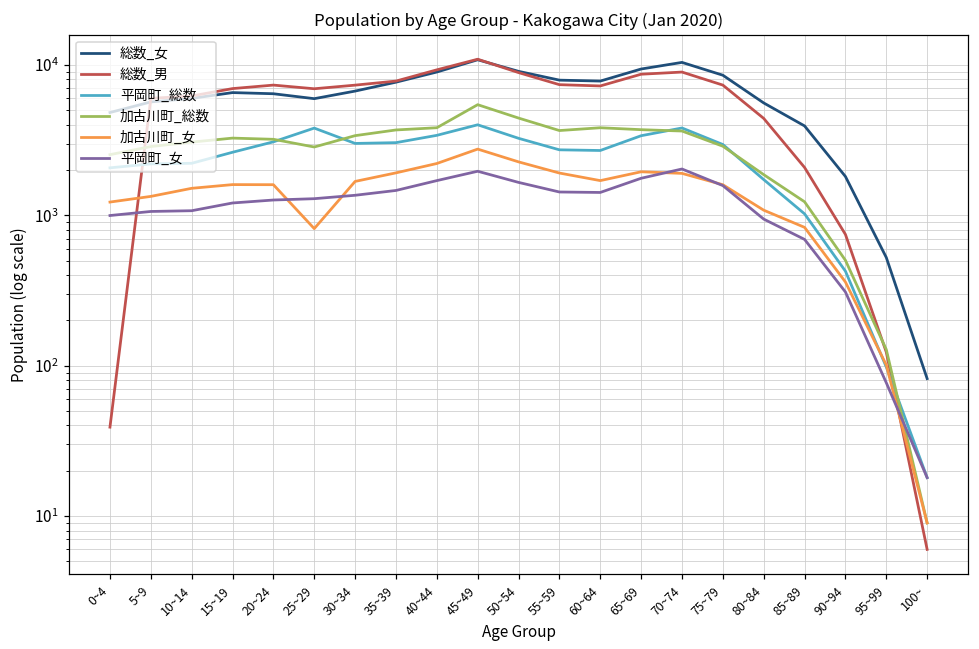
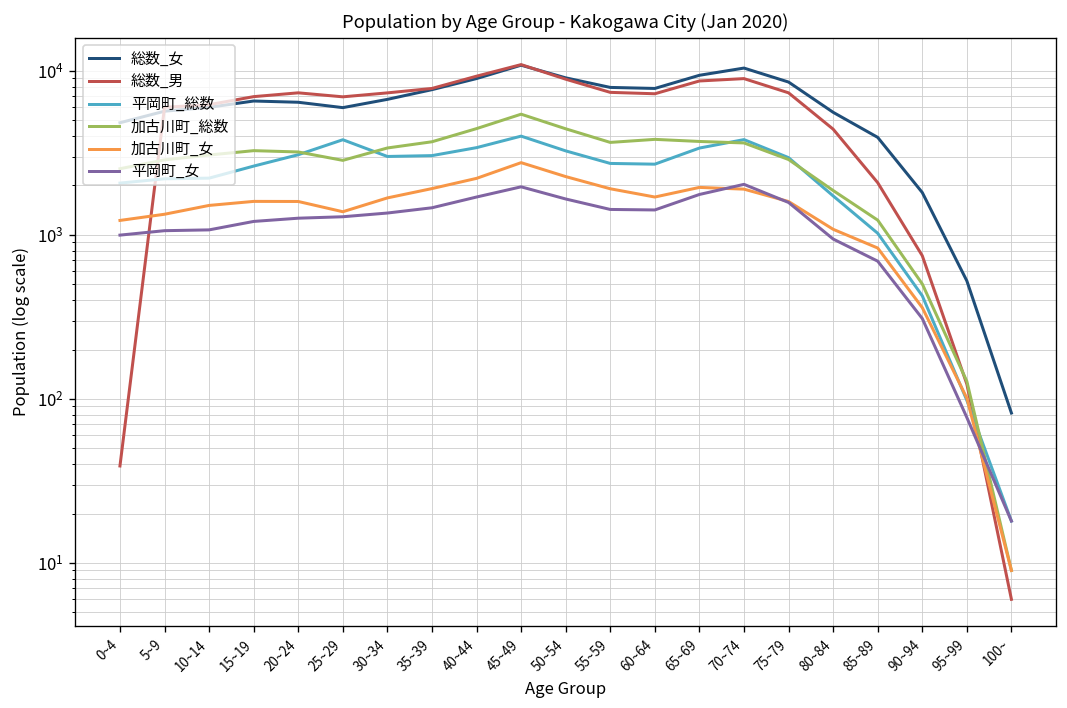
  {
    "総数_女": {
      "15~19": 7000,
      "20~24": 6000,
      "25~29": 6000,
      "30~34": 7000,
      "55~59": 8000,
      "60~64": 8000,
      "65~69": 9000,
      "70~74": 10000,
      "75~79": 9000,
      "80~84": 5600,
      "85~89": 3900,
      "90~94": 1800,
      "95~99": 520,
      "100~": 80
    },
    "総数_男": {
      "0~4": 39,
      "15~19": 7000,
      "20~24": 7000,
      "25~29": 7000,
      "30~34": 7000,
      "55~59": 7000,
      "60~64": 7000,
      "65~69": 9000,
      "70~74": 9000,
      "75~79": 7000,
      "80~84": 4400,
      "85~89": 2100,
      "90~94": 700,
      "100~": 6
    },
    "平岡町_総数": {
      "15~19": 2600,
      "25~29": 3800,
      "30~34": 3000,
      "35~39": 3000,
      "40~44": 3400,
      "45~49": 4000,
      "50~54": 3200,
      "55~59": 2700,
      "60~64": 2700,
      "65~69": 3400,
      "70~74": 3800,
      "80~84": 1700,
      "85~89": 1000,
      "90~94": 430
    },
    "加古川町_総数": {
      "15~19": 3300,
      "25~29": 2800,
      "30~34": 3400,
      "35~39": 3700,
-     "40~44": 3800,
+     "40~44": 4400,
      "45~49": 5400,
      "50~54": 4400,
      "55~59": 3700,
      "60~64": 3800,
      "65~69": 3700,
      "70~74": 3600,
      "80~84": 1900,
      "85~89": 1200,
      "90~94": 500
    },
    "加古川町_女": {
      "0~4": 1200,
      "5~9": 1300,
      "10~14": 1500,
      "15~19": 1600,
      "20~24": 1600,
-     "25~29": 800,
+     "25~29": 1400,
      "30~34": 1700,
      "35~39": 1900,
      "40~44": 2200,
      "45~49": 2800,
      "50~54": 2300,
      "55~59": 1900,
      "60~64": 1700,
      "65~69": 1900,
      "70~74": 1900,
      "80~84": 1100,
      "85~89": 800,
      "90~94": 360
    },
    "平岡町_女": {
      "0~4": 1000,
      "5~9": 1100,
      "10~14": 1100,
      "15~19": 1200,
      "20~24": 1300,
      "25~29": 1300,
      "30~34": 1400,
      "35~39": 1500,
      "40~44": 1700,
      "45~49": 2000,
      "50~54": 1700,
      "55~59": 1400,
      "60~64": 1400,
      "65~69": 1800,
      "70~74": 2000,
      "80~84": 900,
      "85~89": 700,
      "90~94": 310,
      "95~99": 80
    }
  }
